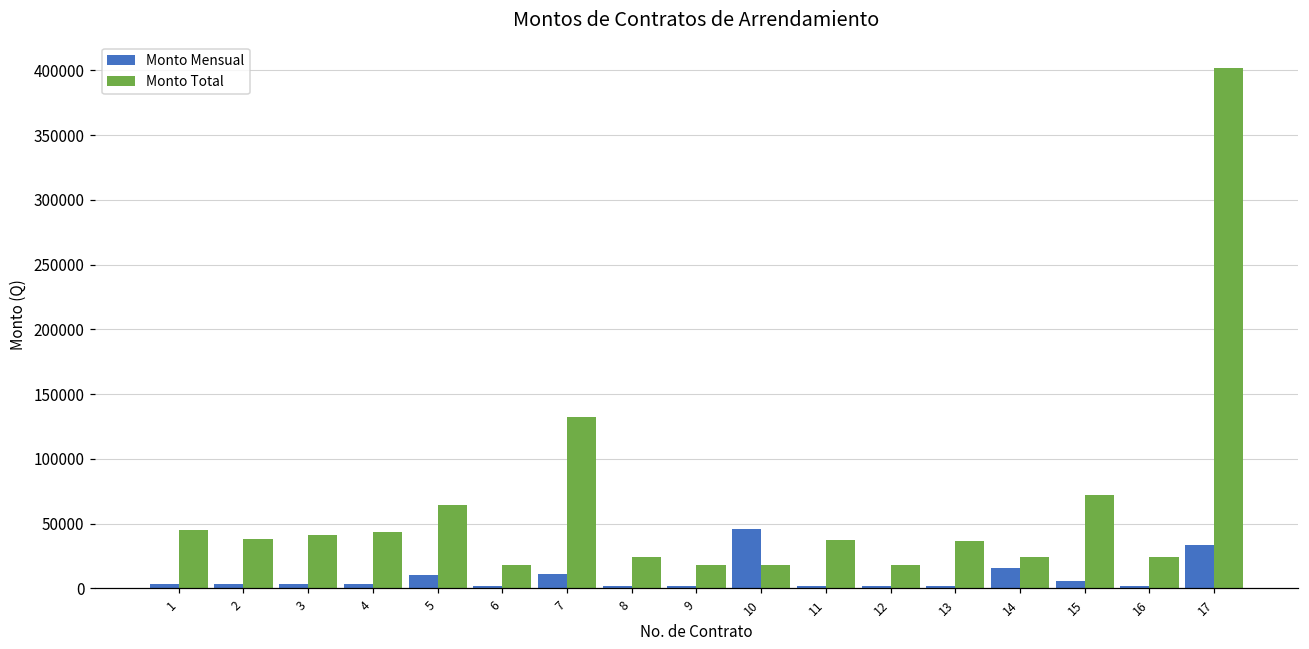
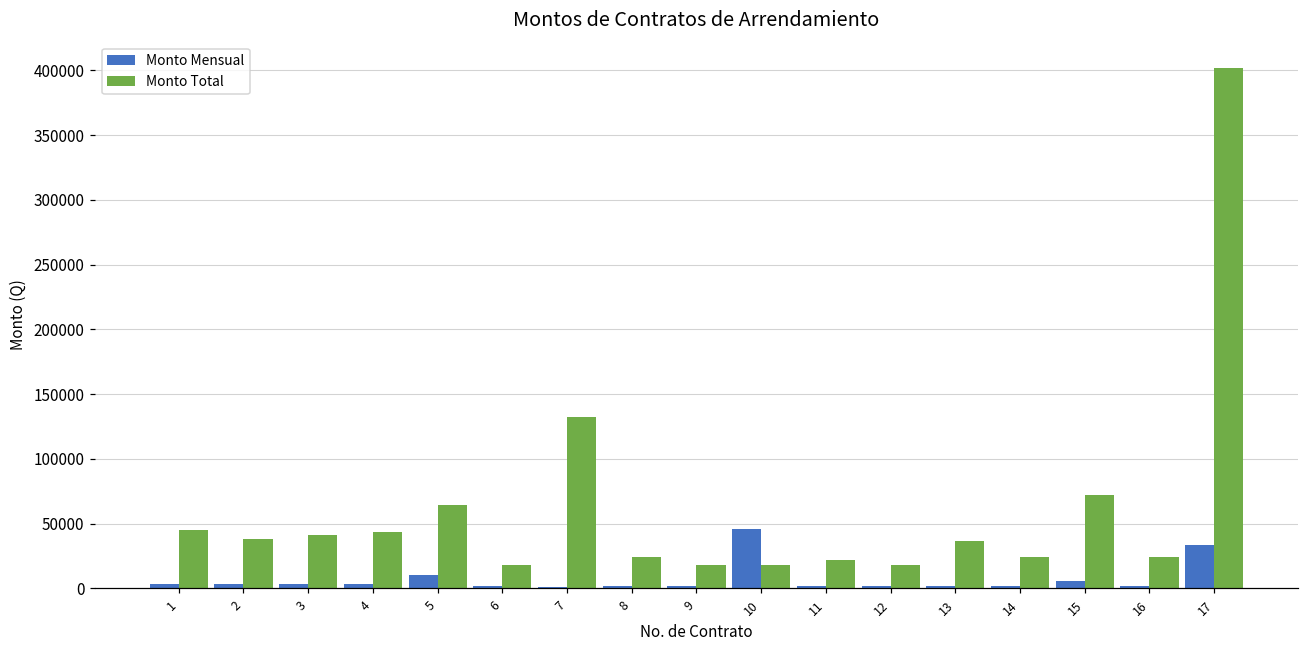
  {
    "Monto Mensual": {
      "1": 4000,
      "2": 3000,
      "3": 3000,
      "4": 4000,
      "5": 11000,
-     "7": 11000,
+     "7": 1000,
      "10": 46000,
-     "14": 16000,
+     "14": 2000,
      "15": 6000,
      "17": 34000
    },
    "Monto Total": {
      "1": 45000,
      "2": 38000,
      "3": 41000,
      "4": 44000,
      "5": 64000,
      "6": 18000,
      "7": 132000,
      "8": 24000,
      "9": 18000,
      "10": 18000,
-     "11": 37000,
+     "11": 22000,
      "12": 18000,
      "13": 37000,
      "14": 24000,
      "15": 72000,
      "16": 24000,
      "17": 402000
    }
  }
